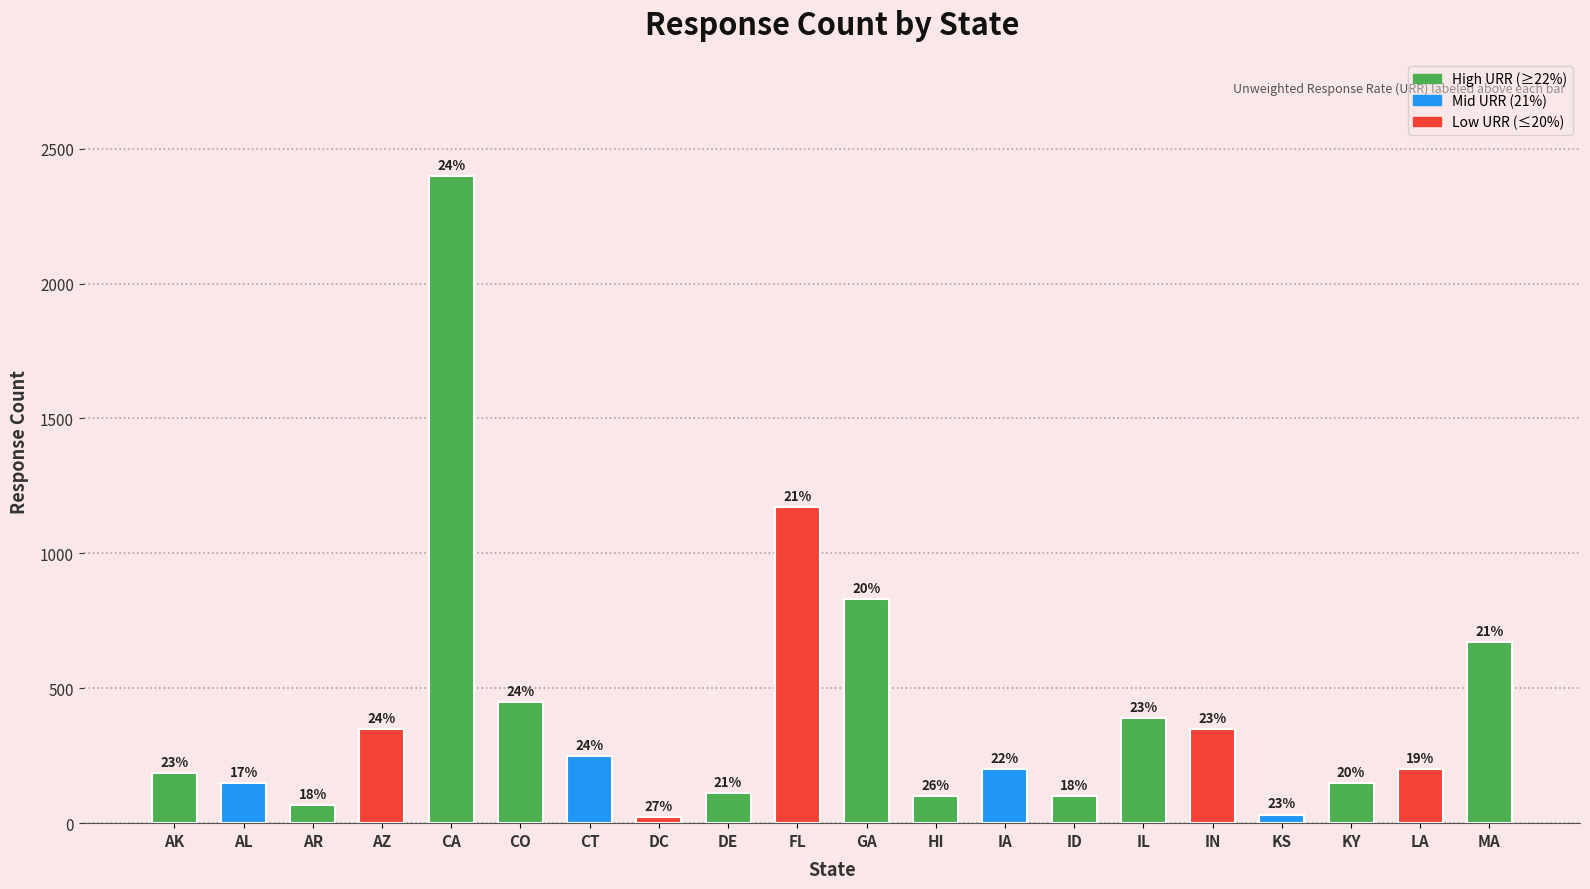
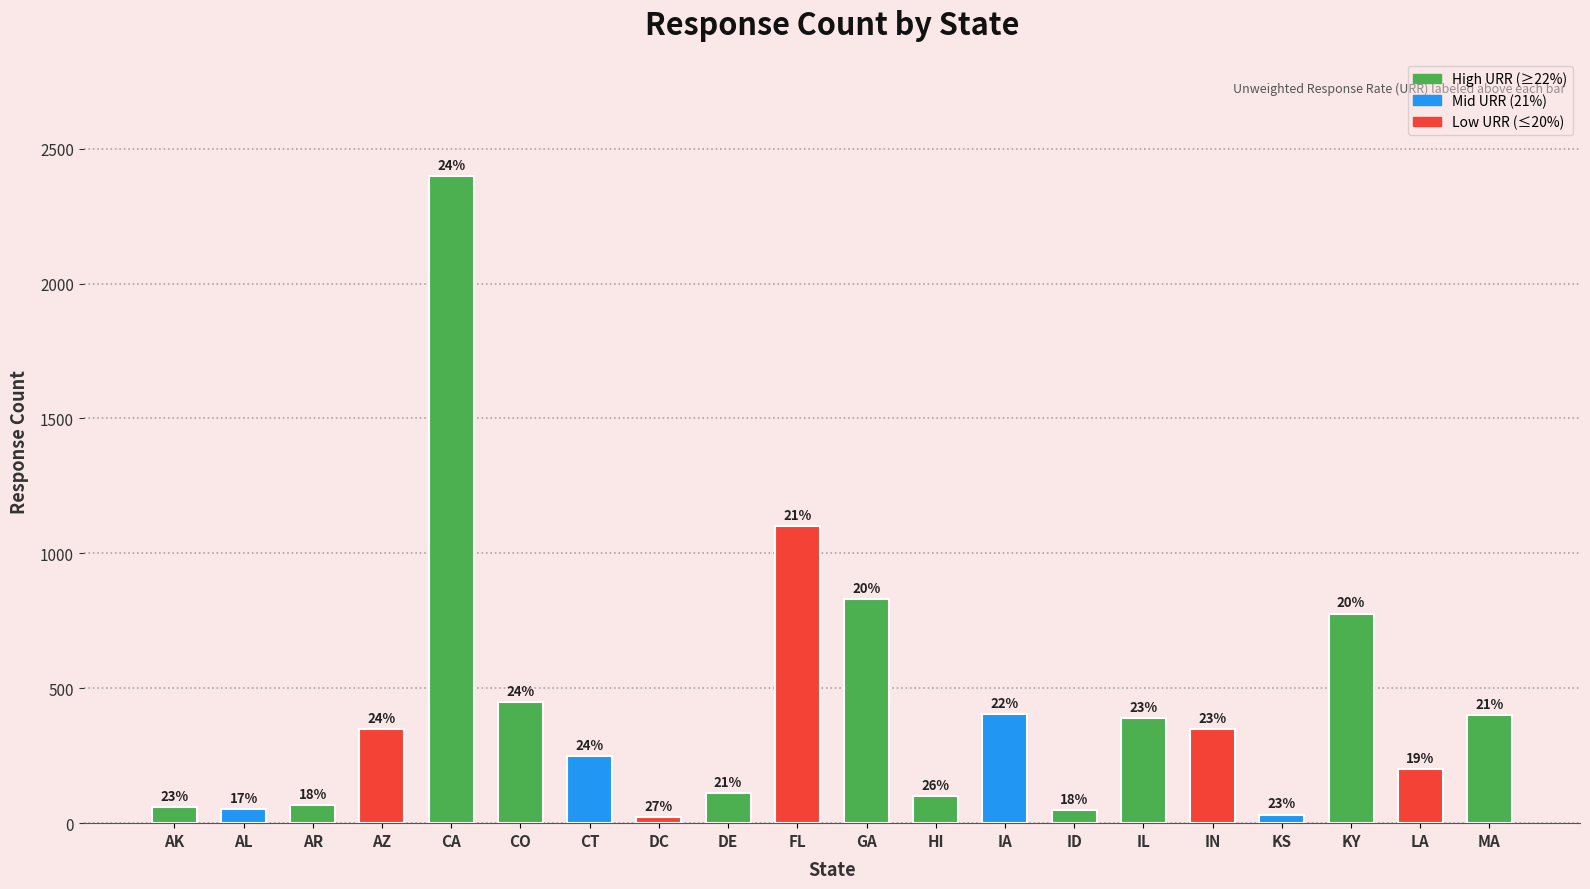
  {
-   "AK": 190,
-   "AL": 150,
-   "FL": 1170,
-   "IA": 200,
-   "ID": 100,
-   "KY": 150,
-   "MA": 670
+   "AK": 60,
+   "AL": 50,
+   "FL": 1100,
+   "IA": 410,
+   "ID": 50,
+   "KY": 780,
+   "MA": 400
  }
